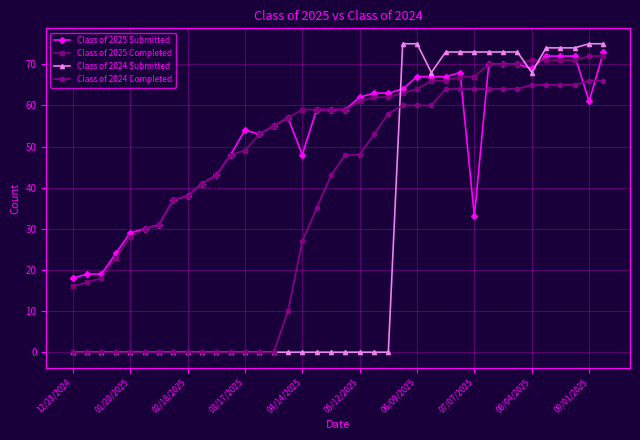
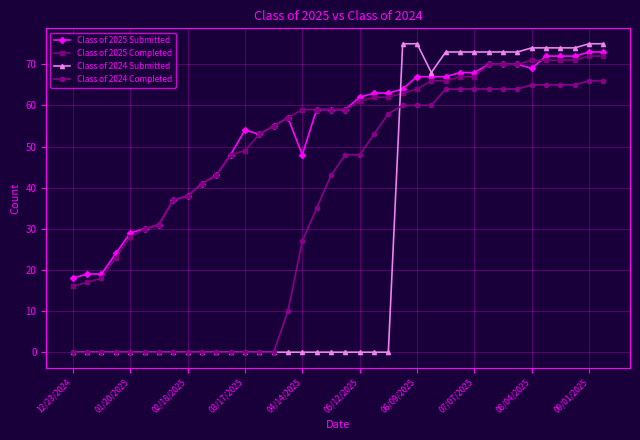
  {
    "Class of 2025 Submitted": {
      "12/23/2024": 18,
      "01/20/2025": 29,
      "03/17/2025": 54,
      "04/14/2025": 48,
      "05/12/2025": 62,
      "06/09/2025": 67,
-     "07/07/2025": 33,
+     "07/07/2025": 68,
      "08/04/2025": 69,
-     "09/01/2025": 61
+     "09/01/2025": 73
    },
    "Class of 2024 Submitted": {
      "04/14/2025": 0,
      "05/12/2025": 0,
      "06/09/2025": 75,
      "07/07/2025": 73,
-     "08/04/2025": 68,
+     "08/04/2025": 74,
      "09/01/2025": 75
    }
  }
